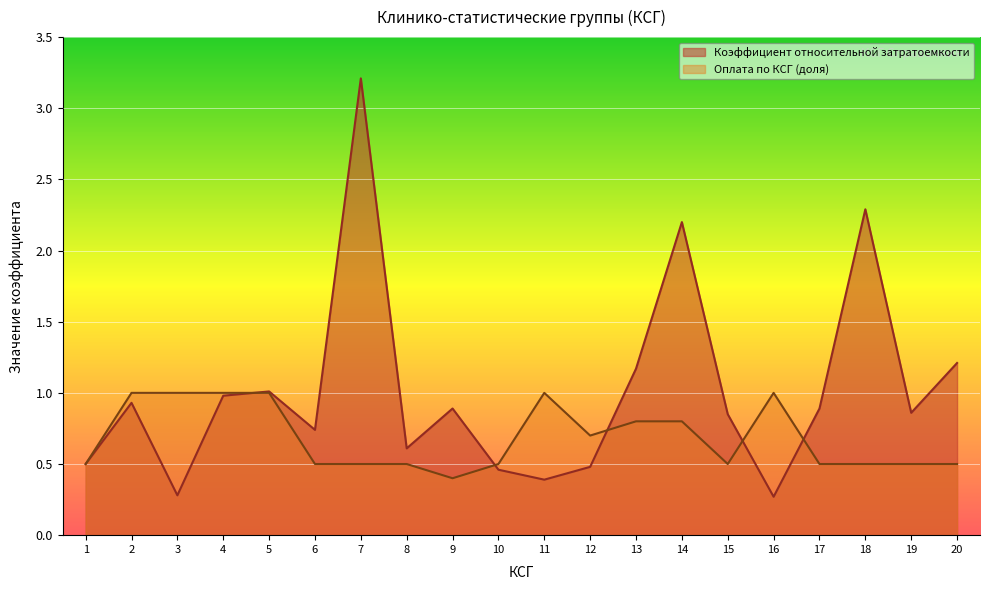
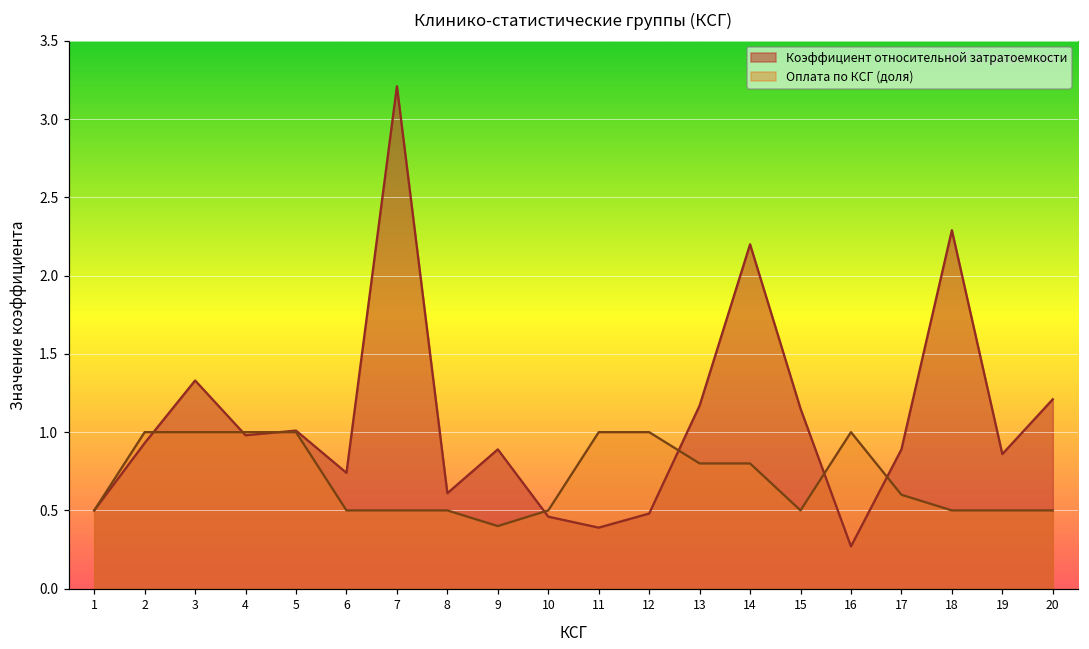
  {
    "Коэффициент относительной затратоемкости": {
      "2": 0.93,
-     "3": 0.28,
+     "3": 1.33,
      "4": 0.98,
      "6": 0.74,
      "7": 3.21,
      "8": 0.61,
      "9": 0.89,
      "10": 0.46,
      "11": 0.39,
      "12": 0.48,
      "13": 1.17,
      "14": 2.20,
-     "15": 0.85,
+     "15": 1.15,
      "16": 0.27,
      "17": 0.89,
      "18": 2.29,
      "19": 0.86,
      "20": 1.21
    },
    "Оплата по КСГ (доля)": {
      "2": 1.0,
      "3": 1.0,
      "4": 1.0,
      "6": 0.5,
      "7": 0.5,
      "8": 0.5,
      "9": 0.4,
      "10": 0.5,
      "11": 1.0,
-     "12": 0.7,
+     "12": 1.0,
      "13": 0.8,
      "14": 0.8,
      "15": 0.5,
      "16": 1.0,
-     "17": 0.5,
+     "17": 0.6,
      "18": 0.5,
      "19": 0.5,
      "20": 0.5
    }
  }
